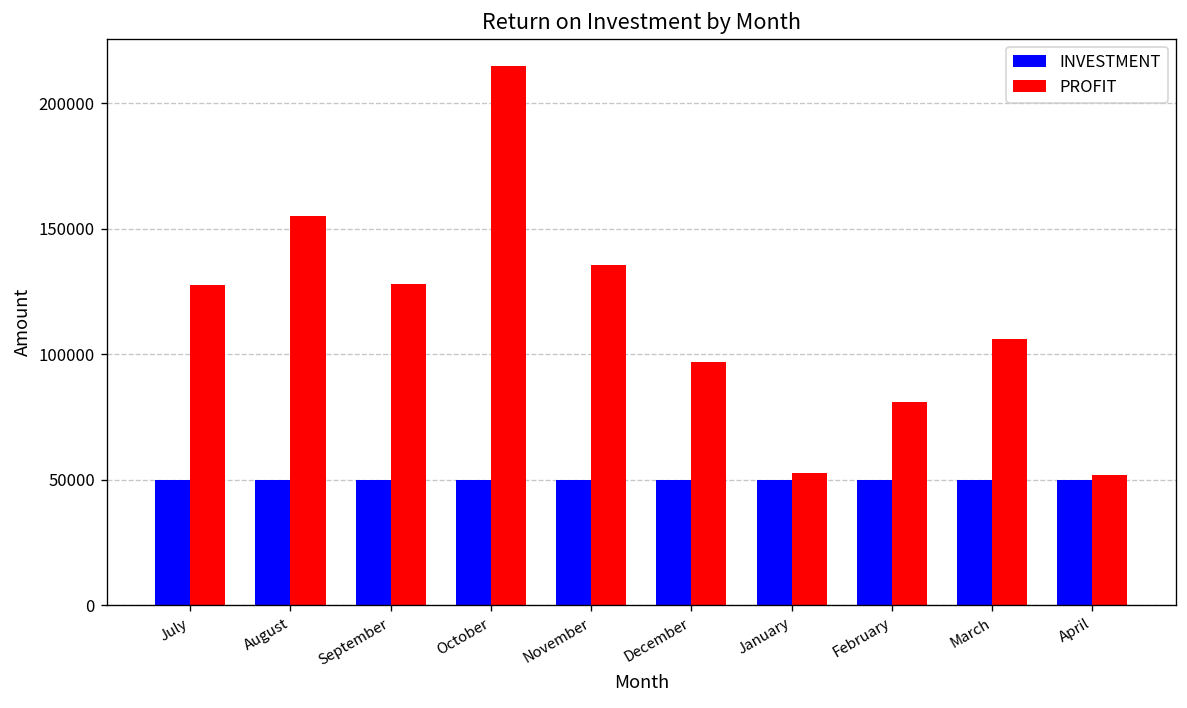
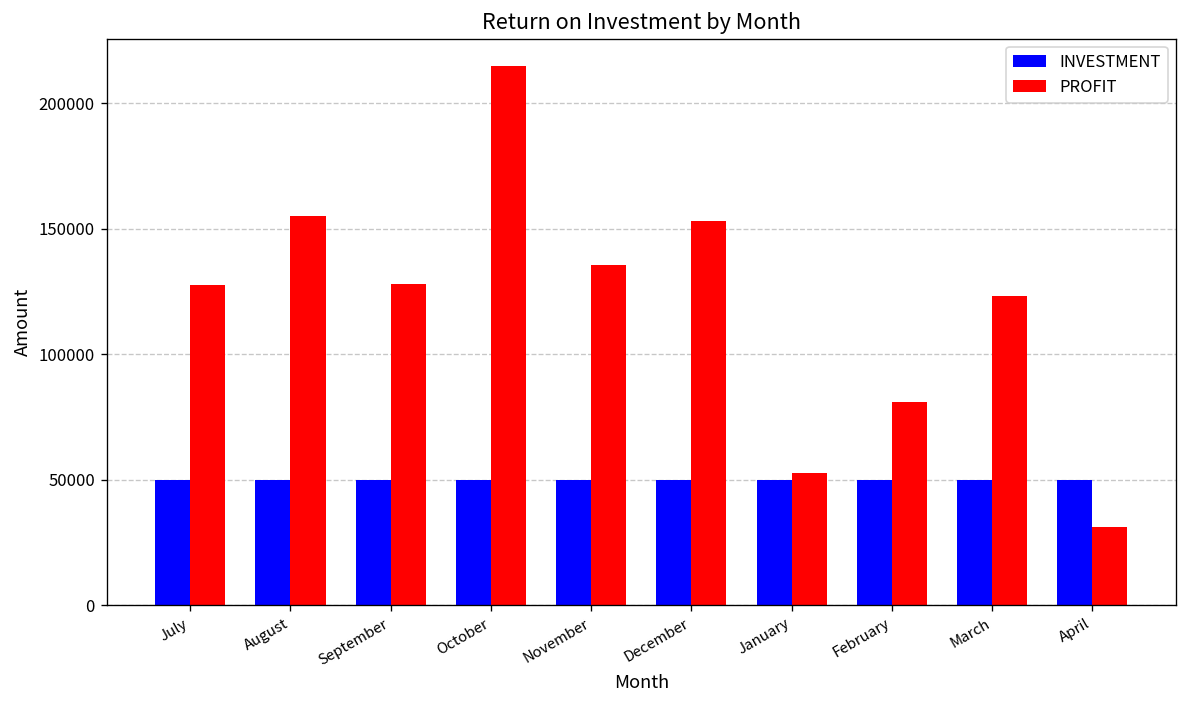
  {
    "INVESTMENT": {
      "July": 50000,
      "August": 50000,
      "September": 50000,
      "October": 50000,
      "November": 50000,
      "December": 50000,
      "January": 50000,
      "February": 50000,
      "March": 50000,
      "April": 50000
    },
    "PROFIT": {
      "July": 128000,
      "August": 155000,
      "September": 128000,
      "October": 215000,
      "November": 135000,
-     "December": 97000,
+     "December": 153000,
      "January": 52000,
      "February": 81000,
-     "March": 106000,
-     "April": 52000
+     "March": 123000,
+     "April": 31000
    }
  }
